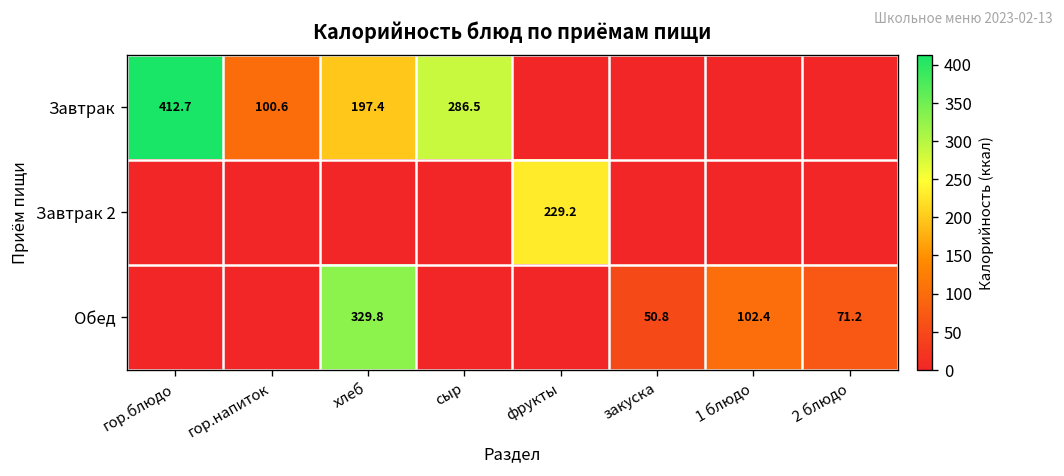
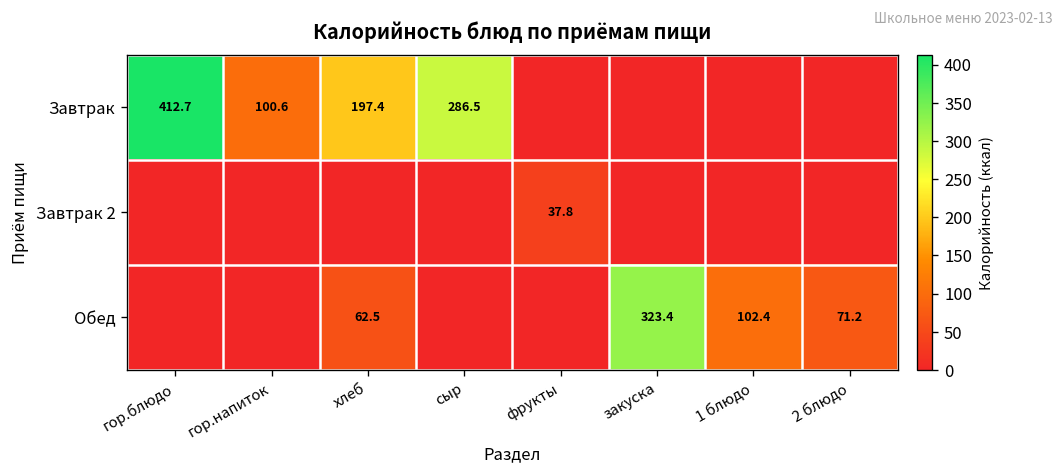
  {
    "Завтрак": {
      "гор.блюдо": 412.7,
      "гор.напиток": 100.6,
      "хлеб": 197.4,
      "сыр": 286.5
    },
    "Завтрак 2": {
-     "фрукты": 229.2
+     "фрукты": 37.8
    },
    "Обед": {
-     "хлеб": 329.8,
-     "закуска": 50.8,
+     "хлеб": 62.5,
+     "закуска": 323.4,
      "1 блюдо": 102.4,
      "2 блюдо": 71.2
    }
  }
